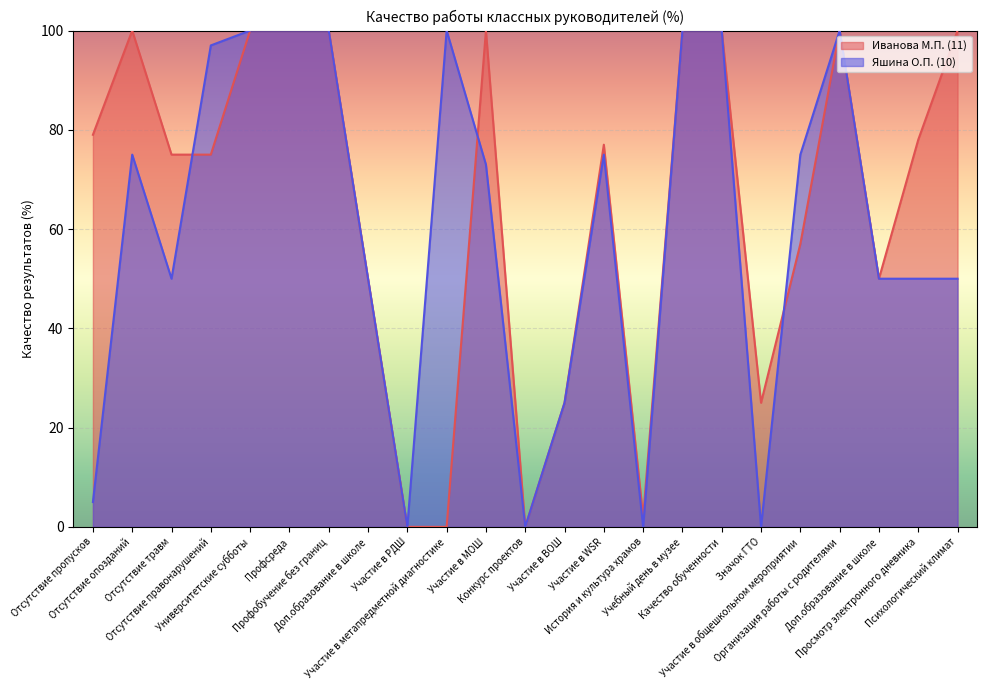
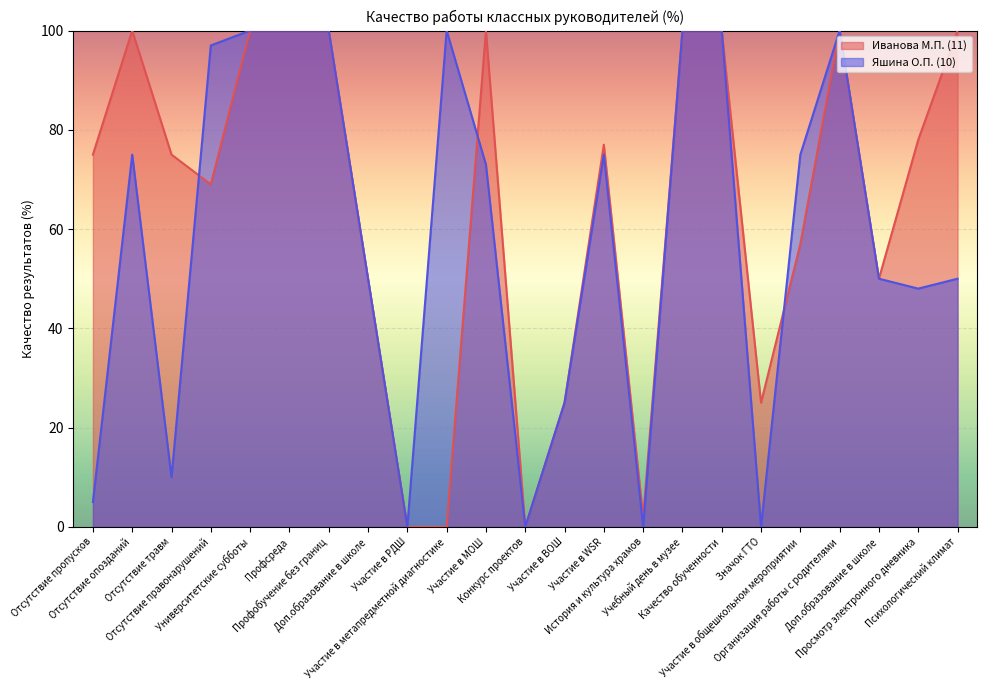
  {
    "Иванова М.П. (11)": {
-     "Отсутствие пропусков": 79,
+     "Отсутствие пропусков": 75,
      "Отсутствие опозданий": 100,
      "Отсутствие травм": 75,
-     "Отсутствие правонарушений": 75,
+     "Отсутствие правонарушений": 69,
      "Участие в метапредметной диагностике": 0,
      "Участие в МОШ": 100,
      "Участие в WSR": 77,
      "История и культура храмов": 2,
      "Значок ГТО": 25,
      "Участие в общешкольном мероприятии": 57,
      "Просмотр электронного дневника": 78,
      "Психологический климат": 100
    },
    "Яшина О.П. (10)": {
      "Отсутствие пропусков": 5,
      "Отсутствие опозданий": 75,
-     "Отсутствие травм": 50,
+     "Отсутствие травм": 10,
      "Отсутствие правонарушений": 97,
      "Участие в метапредметной диагностике": 100,
      "Участие в МОШ": 73,
      "Участие в WSR": 75,
      "История и культура храмов": 0,
      "Значок ГТО": 0,
      "Участие в общешкольном мероприятии": 75,
-     "Просмотр электронного дневника": 50,
+     "Просмотр электронного дневника": 48,
      "Психологический климат": 50
    }
  }
